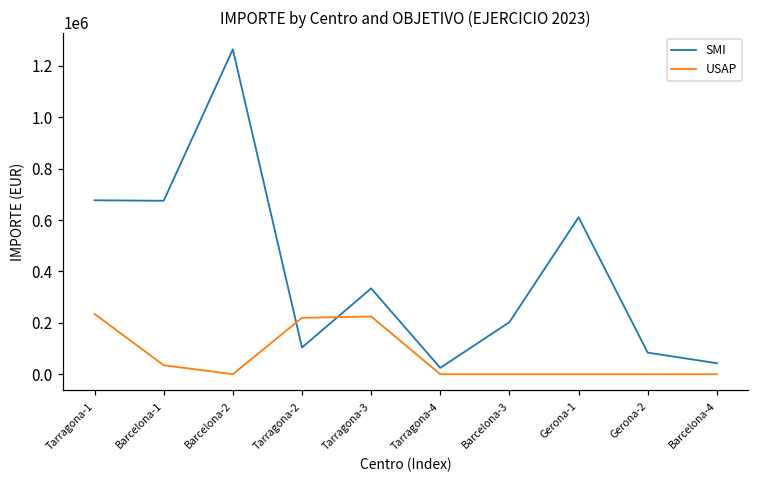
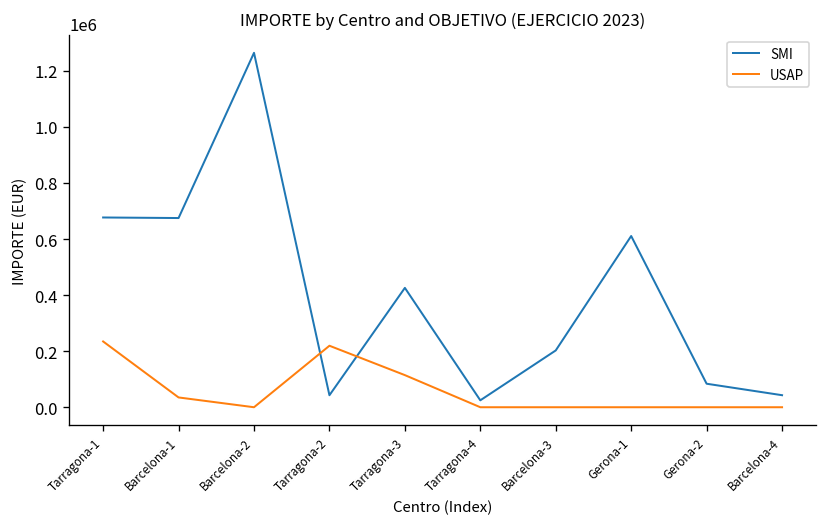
  {
    "SMI": {
      "Tarragona-1": 680000,
      "Barcelona-1": 670000,
      "Barcelona-2": 1260000,
-     "Tarragona-2": 100000,
-     "Tarragona-3": 330000,
+     "Tarragona-2": 40000,
+     "Tarragona-3": 430000,
      "Tarragona-4": 20000,
      "Barcelona-3": 200000,
      "Gerona-1": 610000,
      "Gerona-2": 80000,
      "Barcelona-4": 40000
    },
    "USAP": {
      "Tarragona-1": 230000,
      "Barcelona-1": 30000,
      "Barcelona-2": 0,
      "Tarragona-2": 220000,
-     "Tarragona-3": 220000,
+     "Tarragona-3": 110000,
      "Tarragona-4": 0,
      "Barcelona-3": 0,
      "Gerona-1": 0,
      "Gerona-2": 0,
      "Barcelona-4": 0
    }
  }
